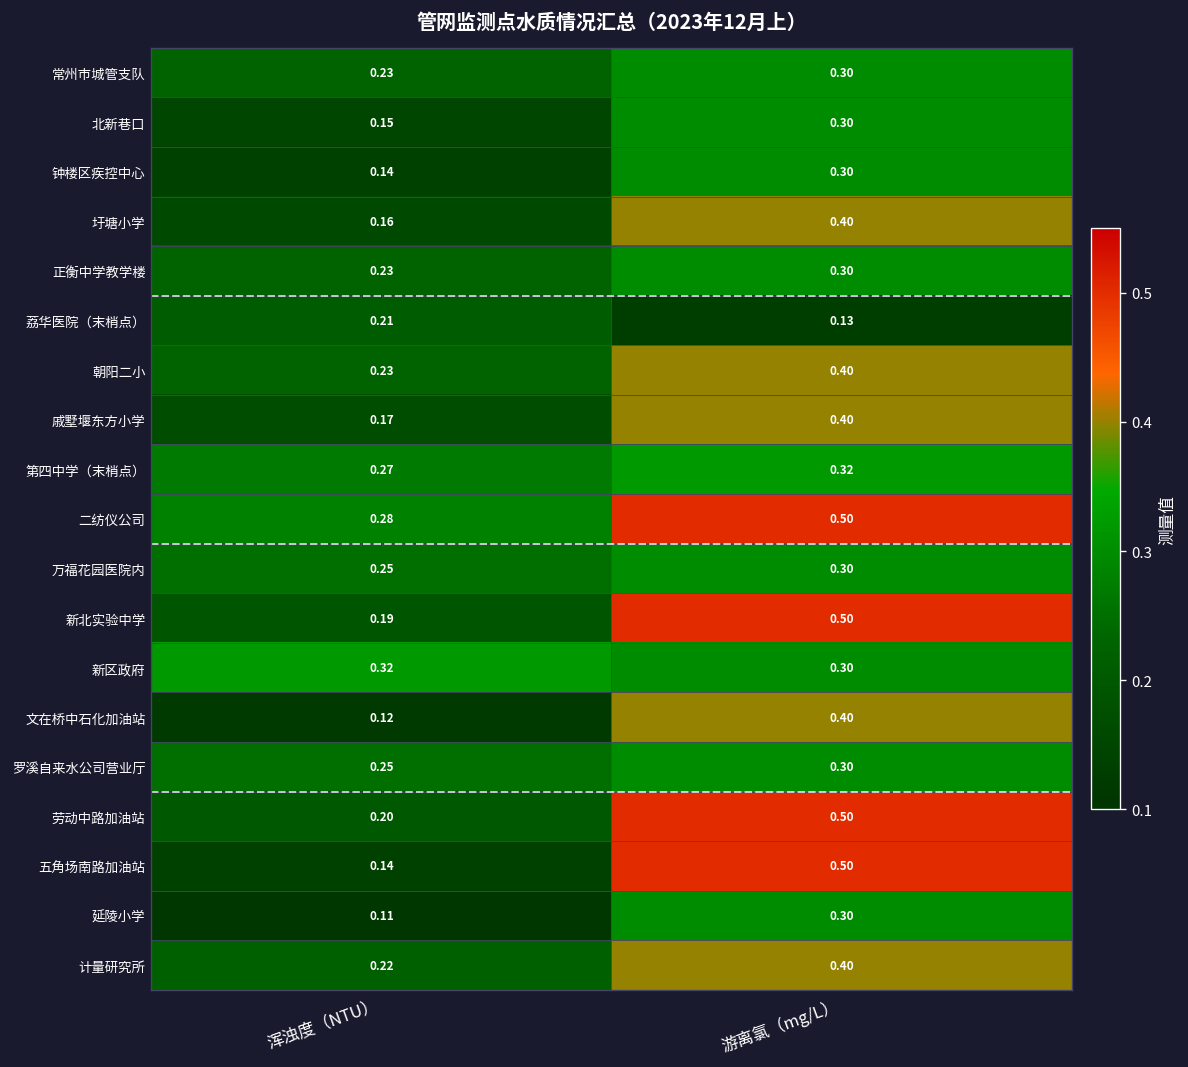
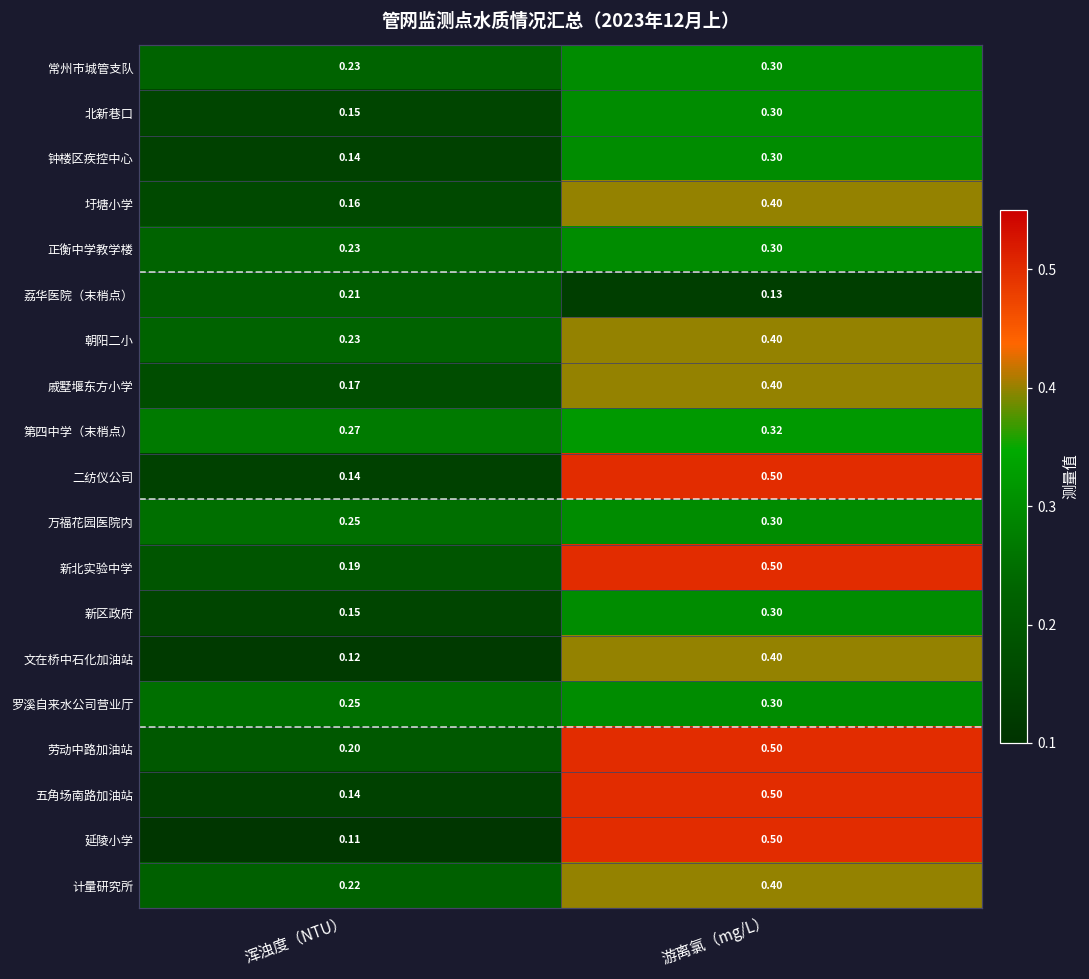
  {
    "常州市城管支队": {
      "浑浊度（NTU）": 0.23,
      "游离氯（mg/L）": 0.30
    },
    "北新巷口": {
      "浑浊度（NTU）": 0.15,
      "游离氯（mg/L）": 0.30
    },
    "钟楼区疾控中心": {
      "浑浊度（NTU）": 0.14,
      "游离氯（mg/L）": 0.30
    },
    "圩塘小学": {
      "浑浊度（NTU）": 0.16,
      "游离氯（mg/L）": 0.40
    },
    "正衡中学教学楼": {
      "浑浊度（NTU）": 0.23,
      "游离氯（mg/L）": 0.30
    },
    "荔华医院（末梢点）": {
      "浑浊度（NTU）": 0.21,
      "游离氯（mg/L）": 0.13
    },
    "朝阳二小": {
      "浑浊度（NTU）": 0.23,
      "游离氯（mg/L）": 0.40
    },
    "戚墅堰东方小学": {
      "浑浊度（NTU）": 0.17,
      "游离氯（mg/L）": 0.40
    },
    "第四中学（末梢点）": {
      "浑浊度（NTU）": 0.27,
      "游离氯（mg/L）": 0.32
    },
    "二纺仪公司": {
-     "浑浊度（NTU）": 0.28,
+     "浑浊度（NTU）": 0.14,
      "游离氯（mg/L）": 0.50
    },
    "万福花园医院内": {
      "浑浊度（NTU）": 0.25,
      "游离氯（mg/L）": 0.30
    },
    "新北实验中学": {
      "浑浊度（NTU）": 0.19,
      "游离氯（mg/L）": 0.50
    },
    "新区政府": {
-     "浑浊度（NTU）": 0.32,
+     "浑浊度（NTU）": 0.15,
      "游离氯（mg/L）": 0.30
    },
    "文在桥中石化加油站": {
      "浑浊度（NTU）": 0.12,
      "游离氯（mg/L）": 0.40
    },
    "罗溪自来水公司营业厅": {
      "浑浊度（NTU）": 0.25,
      "游离氯（mg/L）": 0.30
    },
    "劳动中路加油站": {
      "浑浊度（NTU）": 0.20,
      "游离氯（mg/L）": 0.50
    },
    "五角场南路加油站": {
      "浑浊度（NTU）": 0.14,
      "游离氯（mg/L）": 0.50
    },
    "延陵小学": {
      "浑浊度（NTU）": 0.11,
-     "游离氯（mg/L）": 0.30
+     "游离氯（mg/L）": 0.50
    },
    "计量研究所": {
      "浑浊度（NTU）": 0.22,
      "游离氯（mg/L）": 0.40
    }
  }
